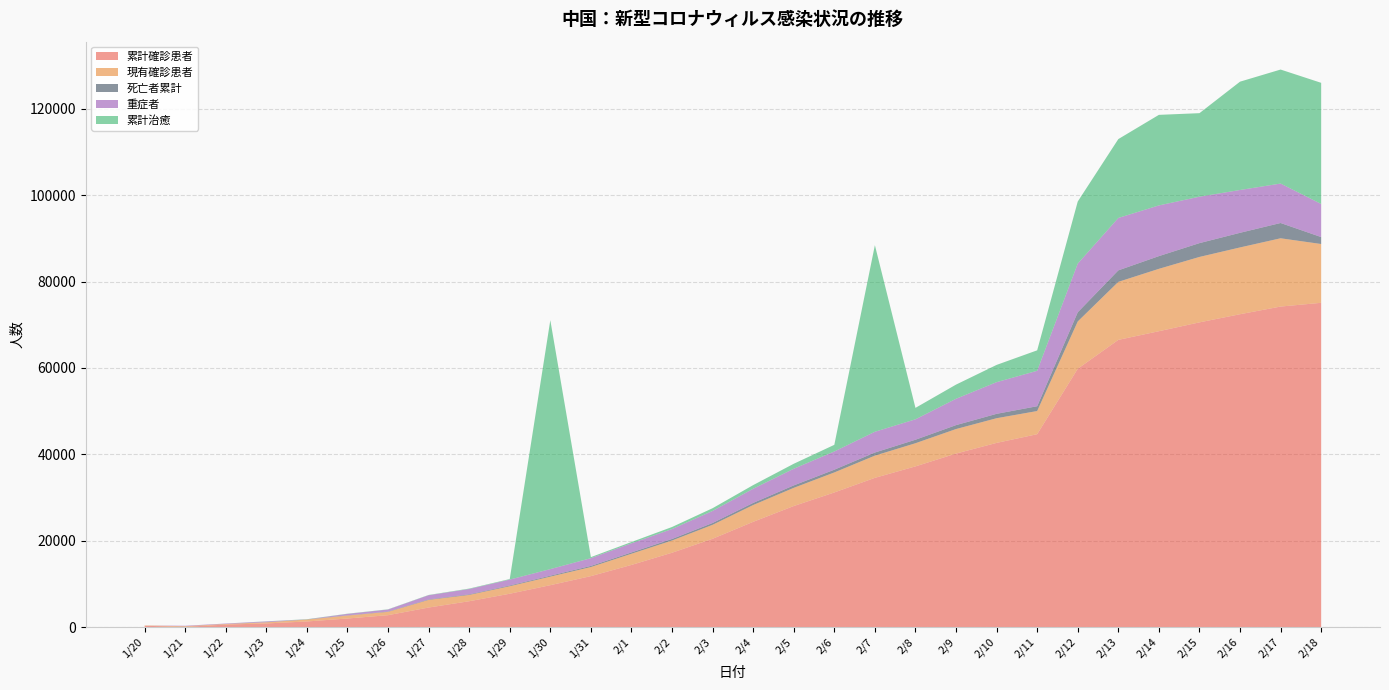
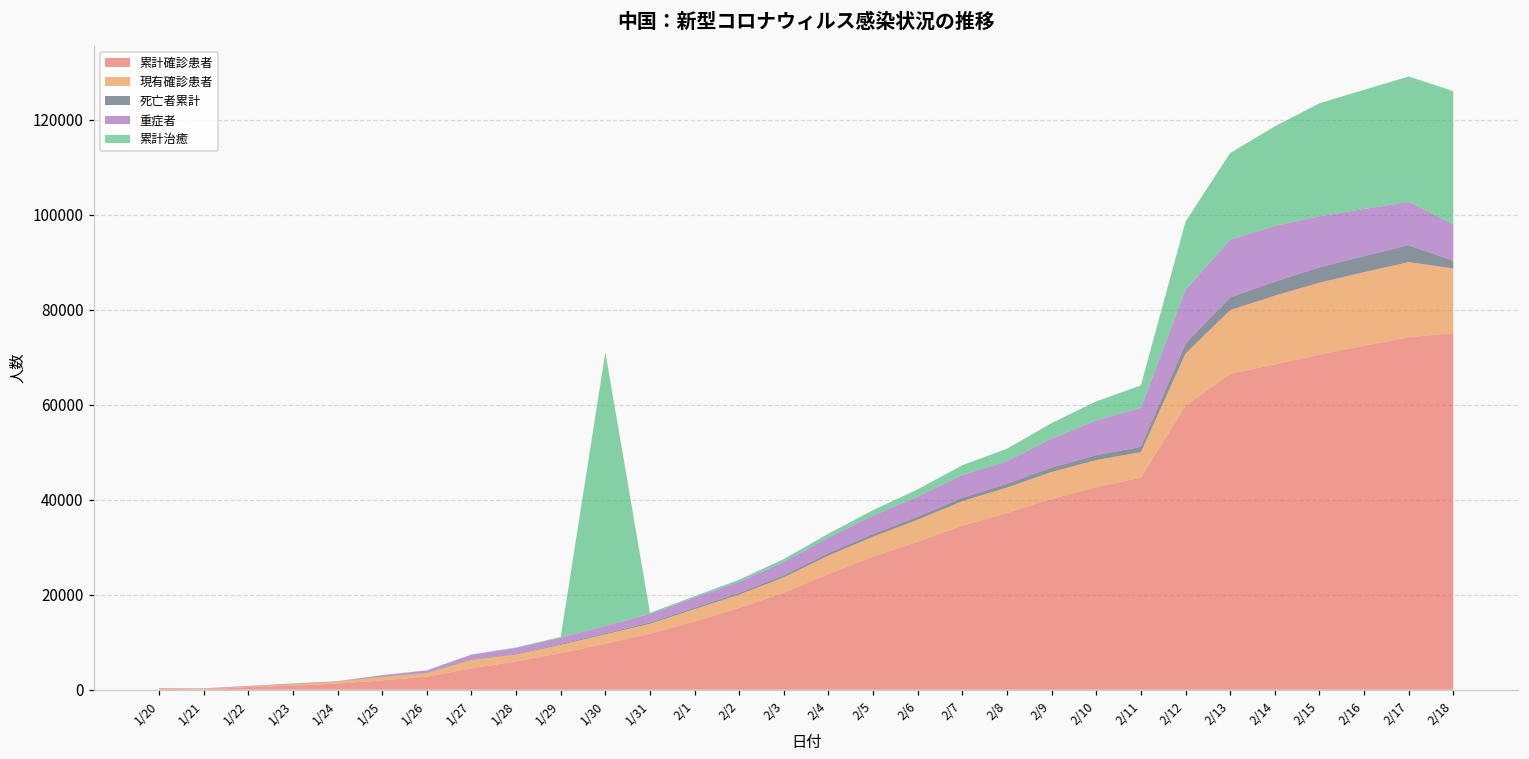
  {
    "死亡者累計": {
      "2/6": 1000,
      "2/7": 1000,
      "2/8": 1000,
      "2/9": 1000,
      "2/10": 1000,
      "2/11": 1000,
      "2/12": 2000,
      "2/13": 3000,
      "2/14": 3000,
      "2/15": 3000,
      "2/16": 3000,
      "2/17": 4000,
      "2/18": 2000
    },
    "重症者": {
      "1/30": 2000,
      "2/3": 3000,
      "2/4": 3000,
      "2/5": 4000,
      "2/6": 4000,
      "2/7": 5000,
      "2/8": 5000,
      "2/9": 6000,
      "2/10": 7000,
      "2/11": 8000,
      "2/12": 11000,
      "2/13": 12000,
      "2/14": 12000,
      "2/15": 11000,
      "2/16": 10000,
      "2/17": 9000,
      "2/18": 8000
    },
    "累計治癒": {
      "1/30": 58000,
      "2/3": 1000,
      "2/4": 1000,
      "2/5": 1000,
      "2/6": 2000,
-     "2/7": 43000,
+     "2/7": 2000,
      "2/8": 3000,
      "2/9": 3000,
      "2/10": 4000,
      "2/11": 5000,
      "2/12": 14000,
      "2/13": 18000,
      "2/14": 21000,
-     "2/15": 19000,
+     "2/15": 24000,
      "2/16": 25000,
      "2/17": 26000,
      "2/18": 28000
    }
  }
